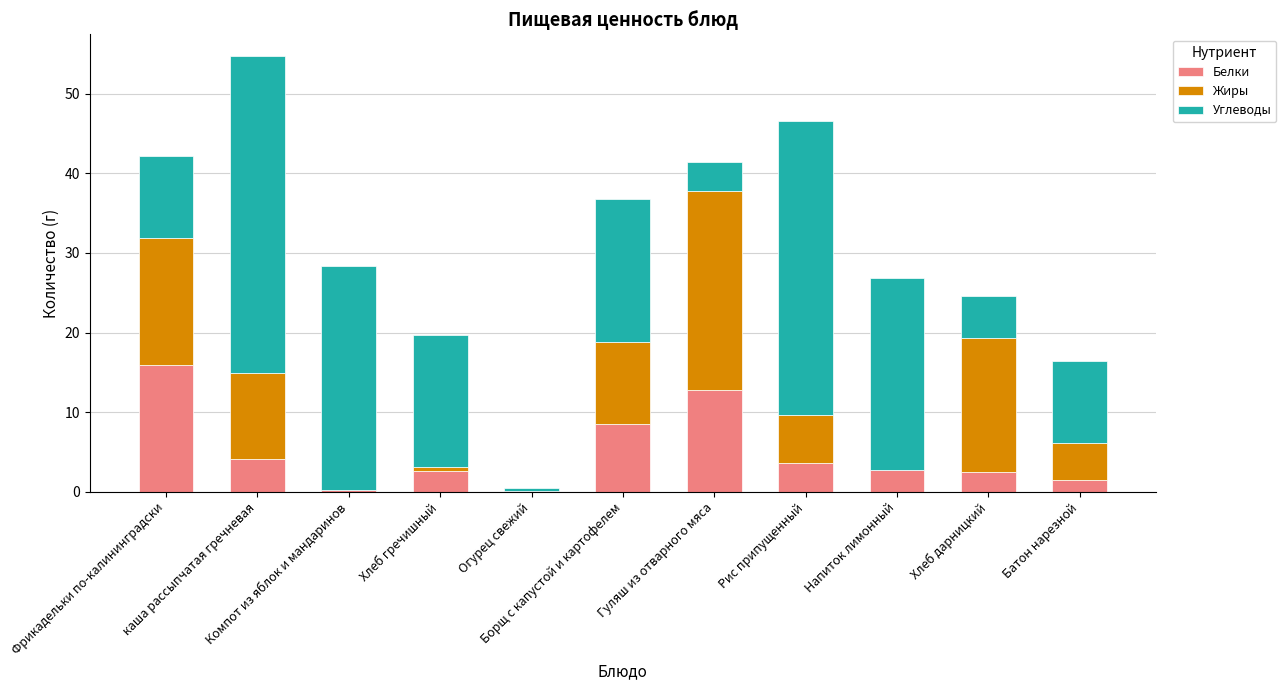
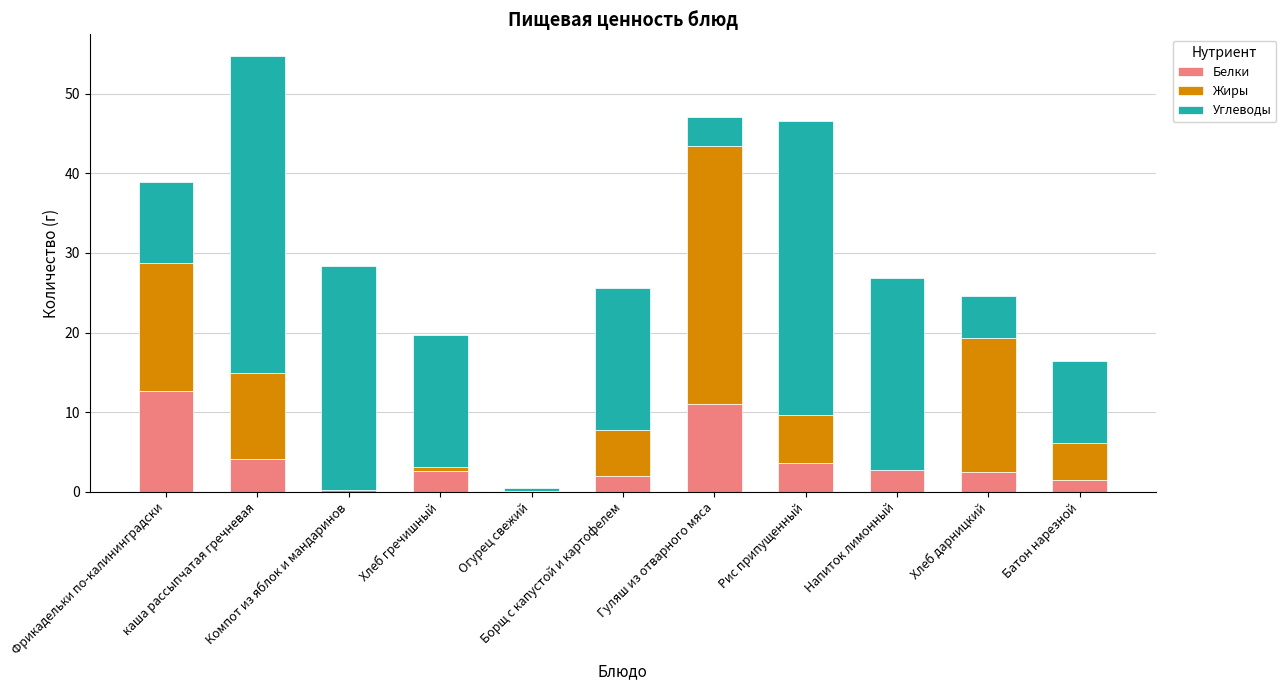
  {
    "Белки": {
-     "Фрикадельки по-калининградски": 16,
+     "Фрикадельки по-калининградски": 13,
      "каша рассыпчатая гречневая": 4,
      "Хлеб гречишный": 3,
-     "Борщ с капустой и картофелем": 8,
-     "Гуляш из отварного мяса": 13,
+     "Борщ с капустой и картофелем": 2,
+     "Гуляш из отварного мяса": 11,
      "Рис припущенный": 4,
      "Напиток лимонный": 3,
      "Хлеб дарницкий": 2,
      "Батон нарезной": 2
    },
    "Жиры": {
      "Фрикадельки по-калининградски": 16,
      "каша рассыпчатая гречневая": 11,
      "Хлеб гречишный": 0,
-     "Борщ с капустой и картофелем": 10,
-     "Гуляш из отварного мяса": 25,
+     "Борщ с капустой и картофелем": 6,
+     "Гуляш из отварного мяса": 32,
      "Рис припущенный": 6,
      "Напиток лимонный": 0,
      "Хлеб дарницкий": 17,
      "Батон нарезной": 5
    },
    "Углеводы": {
      "Фрикадельки по-калининградски": 10,
      "каша рассыпчатая гречневая": 40,
      "Компот из яблок и мандаринов": 28,
      "Хлеб гречишный": 17,
      "Огурец свежий": 0,
      "Борщ с капустой и картофелем": 18,
      "Гуляш из отварного мяса": 4,
      "Рис припущенный": 37,
      "Напиток лимонный": 24,
      "Хлеб дарницкий": 5,
      "Батон нарезной": 10
    }
  }
